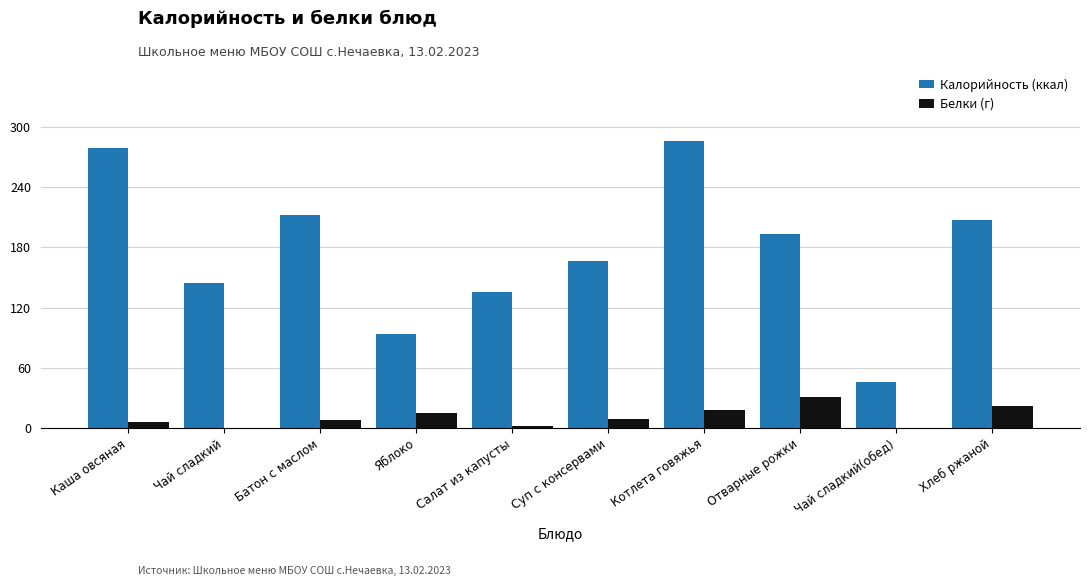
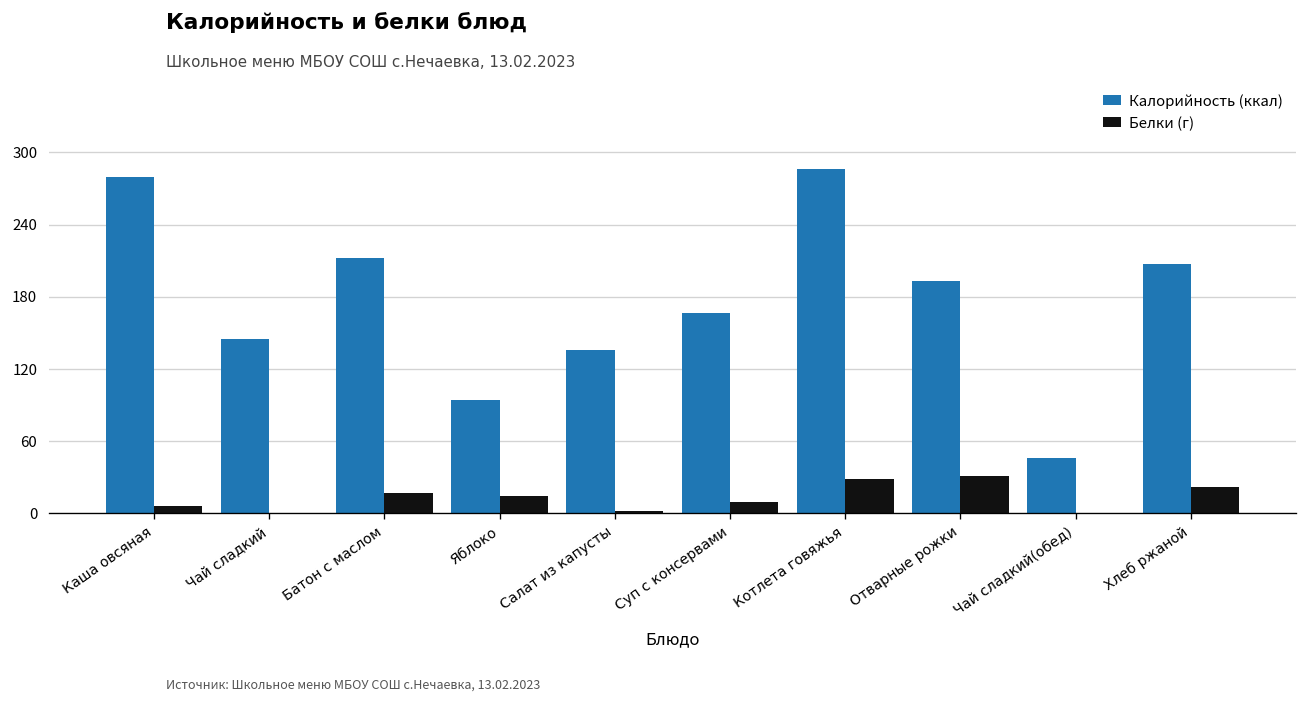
  {
    "Калорийность (ккал)": {
      "Каша овсяная": 279,
      "Чай сладкий": 145,
      "Батон с маслом": 212,
      "Яблоко": 94,
      "Салат из капусты": 136,
      "Суп c консервами": 166,
      "Котлета говяжья": 286,
      "Отварные рожки": 193,
      "Чай сладкий(обед)": 46,
      "Хлеб ржаной": 207
    },
    "Белки (г)": {
      "Каша овсяная": 6,
-     "Батон с маслом": 7,
+     "Батон с маслом": 17,
      "Яблоко": 15,
      "Суп c консервами": 9,
-     "Котлета говяжья": 18,
+     "Котлета говяжья": 29,
      "Отварные рожки": 31,
      "Хлеб ржаной": 22
    }
  }
